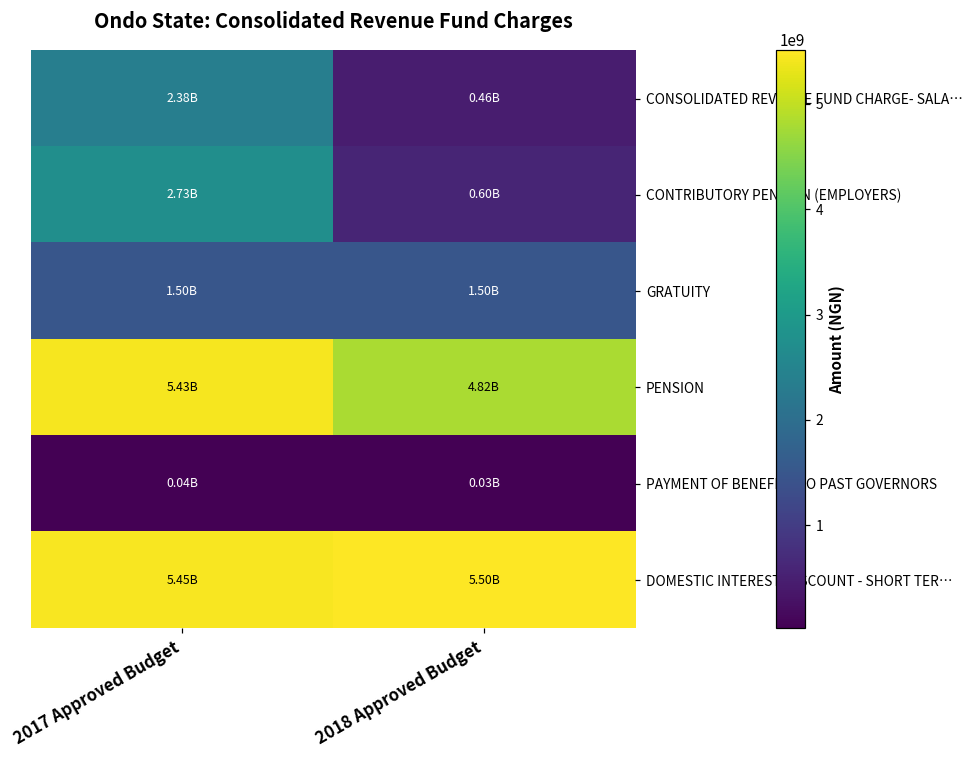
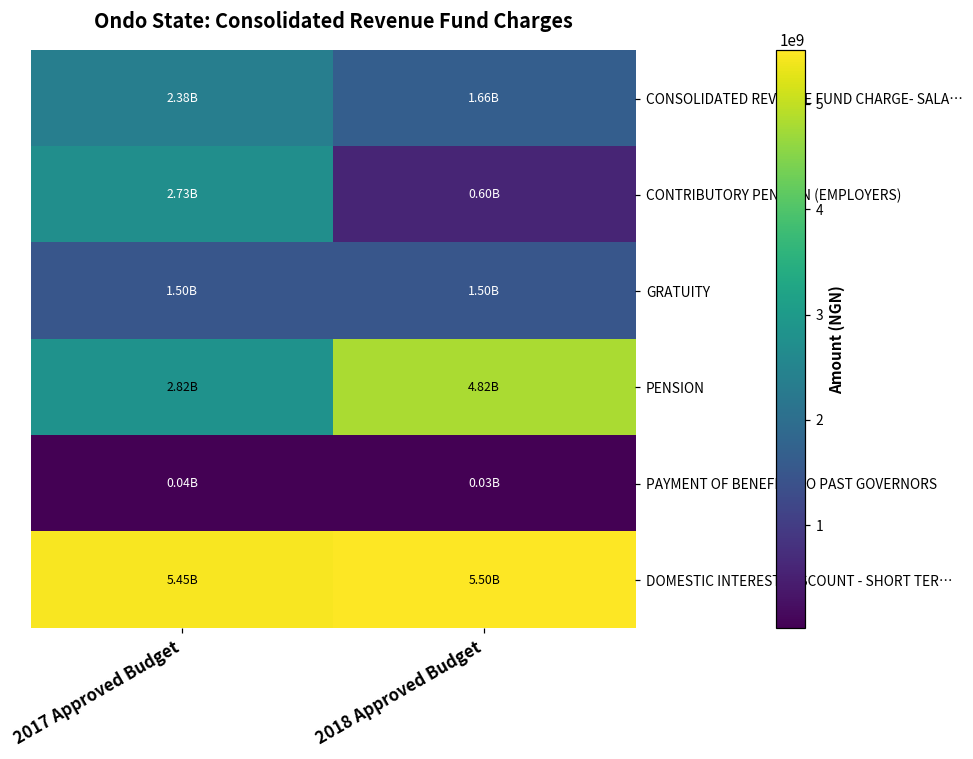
  {
    "CONSOLIDATED REVENUE FUND CHARGE- SALA…": {
      "2017 Approved Budget": "2.38B",
-     "2018 Approved Budget": "0.46B"
+     "2018 Approved Budget": "1.66B"
    },
    "CONTRIBUTORY PENSION (EMPLOYERS)": {
      "2017 Approved Budget": "2.73B",
      "2018 Approved Budget": "0.60B"
    },
    "GRATUITY": {
      "2017 Approved Budget": "1.50B",
      "2018 Approved Budget": "1.50B"
    },
    "PENSION": {
-     "2017 Approved Budget": "5.43B",
+     "2017 Approved Budget": "2.82B",
      "2018 Approved Budget": "4.82B"
    },
    "PAYMENT OF BENEFITS TO PAST GOVERNORS": {
      "2017 Approved Budget": "0.04B",
      "2018 Approved Budget": "0.03B"
    },
    "DOMESTIC INTEREST/DISCOUNT - SHORT TER…": {
      "2017 Approved Budget": "5.45B",
      "2018 Approved Budget": "5.50B"
    }
  }
